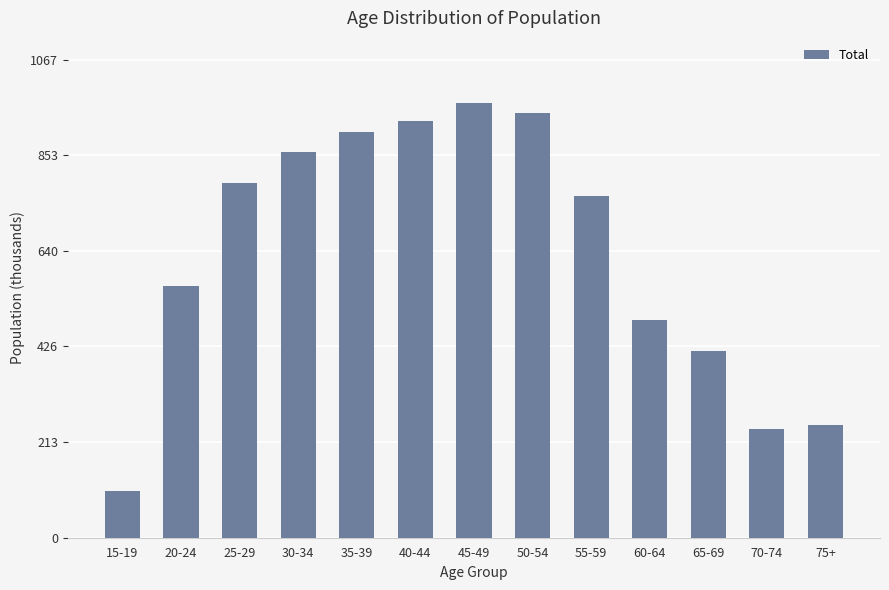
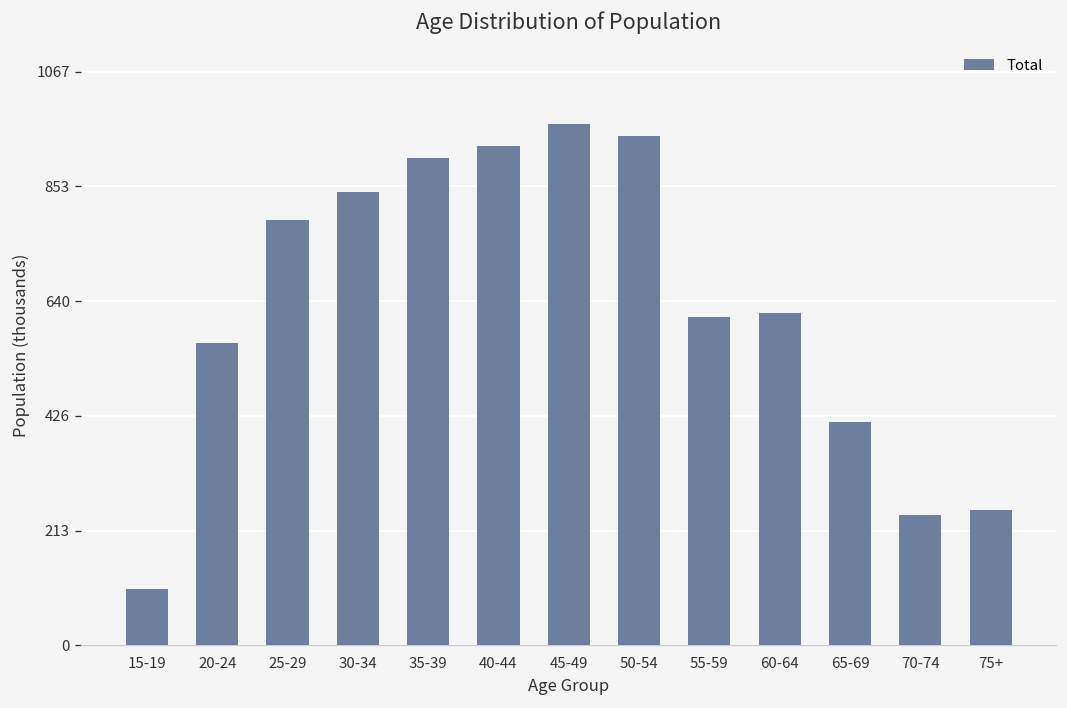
  {
    "15-19": 100,
    "20-24": 560,
    "25-29": 790,
-   "30-34": 860,
+   "30-34": 840,
    "35-39": 910,
    "40-44": 930,
    "45-49": 970,
    "50-54": 950,
-   "55-59": 760,
-   "60-64": 490,
+   "55-59": 610,
+   "60-64": 620,
    "65-69": 420,
    "70-74": 240,
    "75+": 250
  }
